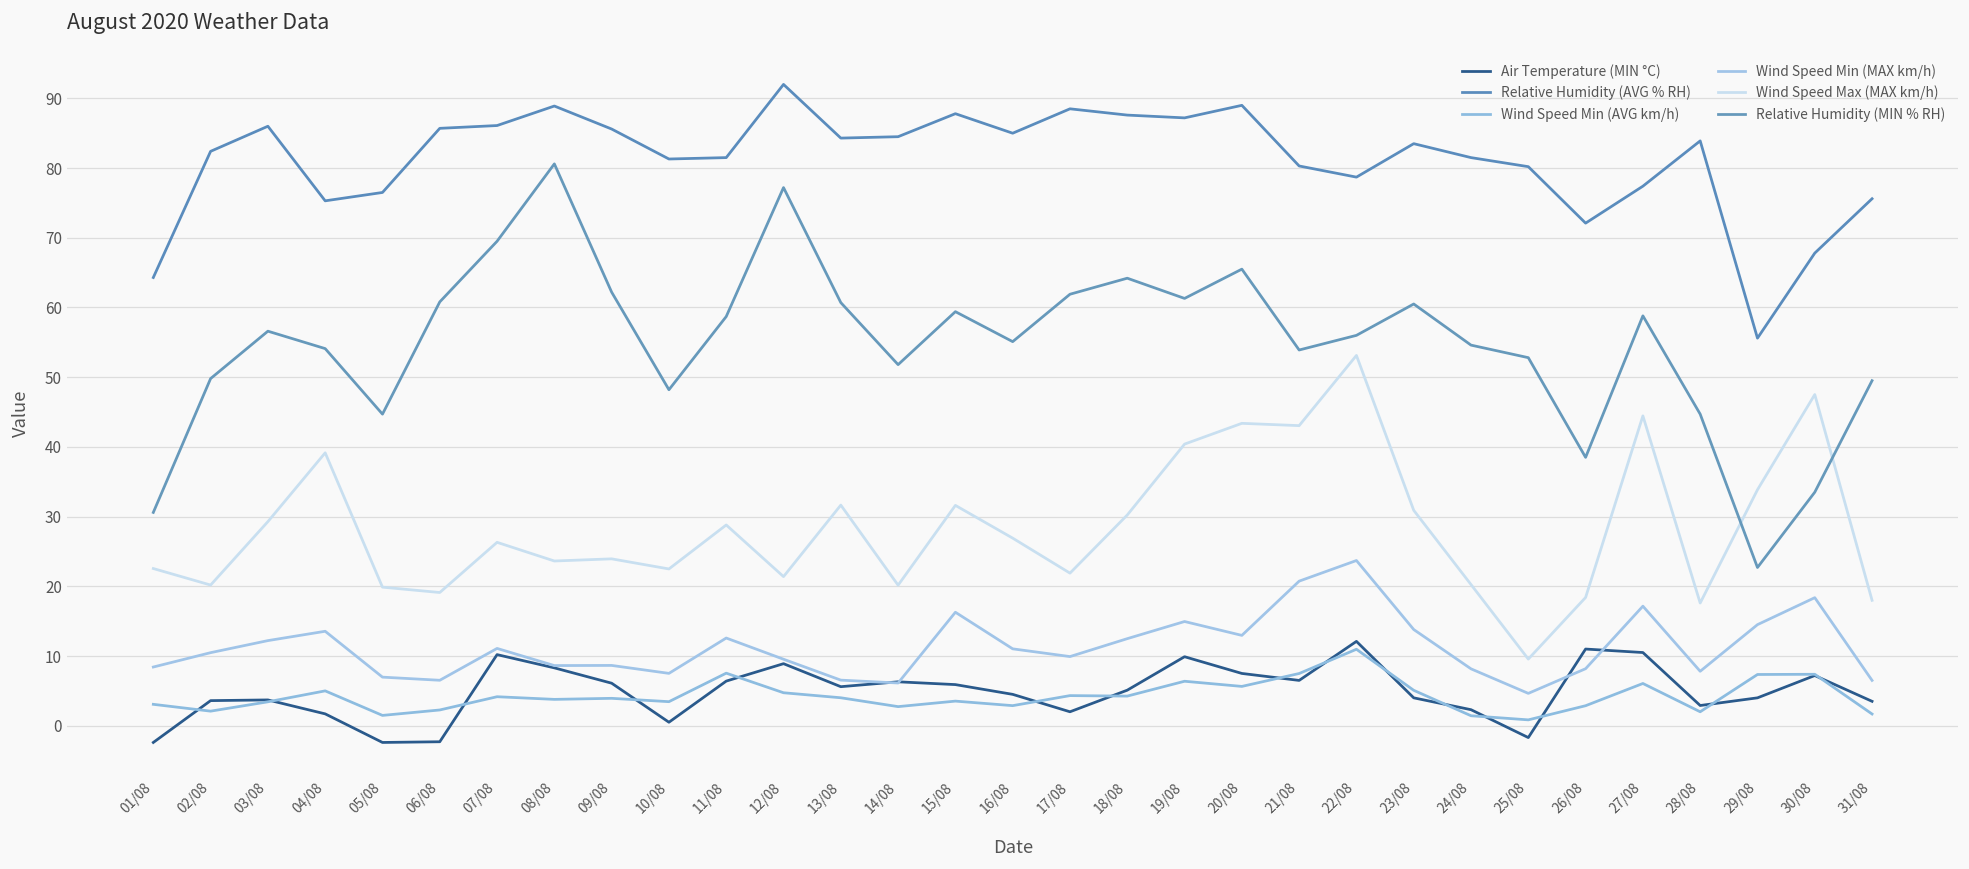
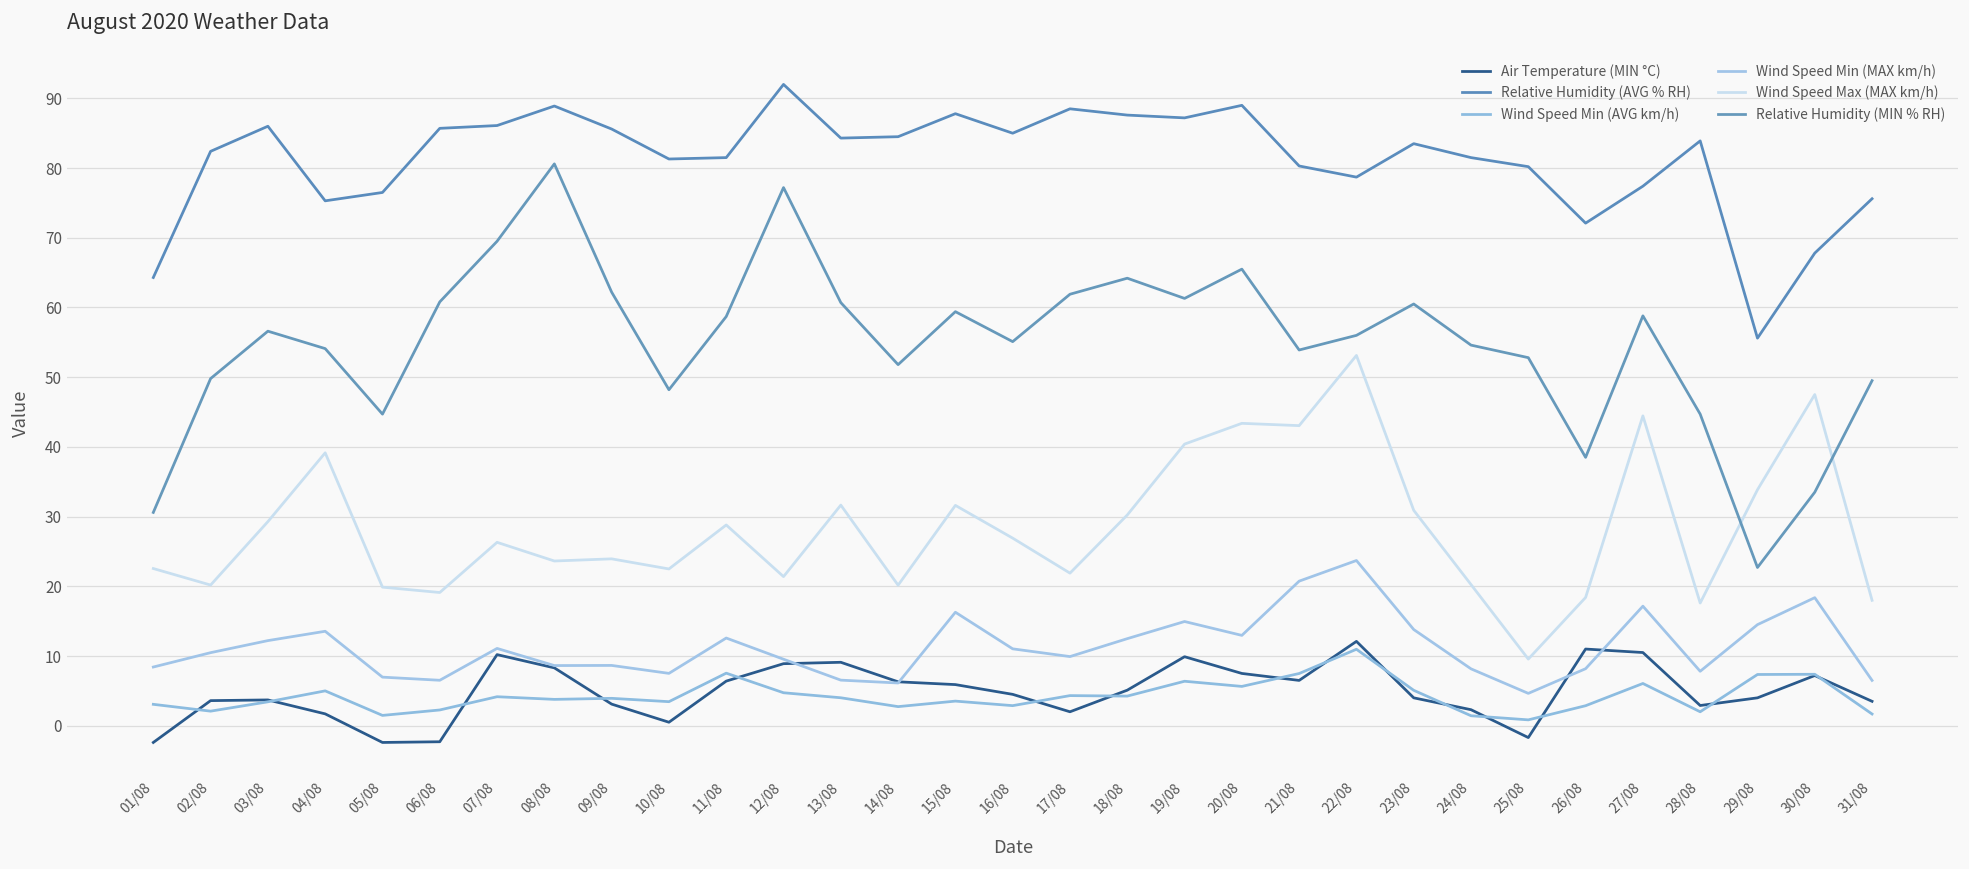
  {
    "Air Temperature (MIN °C)": {
      "01/08": -2,
      "02/08": 4,
      "04/08": 2,
      "05/08": -2,
      "06/08": -2,
      "07/08": 10,
-     "09/08": 6,
+     "09/08": 3,
      "10/08": 1,
      "11/08": 6,
      "12/08": 9,
-     "13/08": 6,
+     "13/08": 9,
      "15/08": 6,
      "16/08": 5,
      "17/08": 2,
      "18/08": 5,
      "19/08": 10,
      "20/08": 8,
      "21/08": 7,
      "22/08": 12,
      "23/08": 4,
      "24/08": 2,
      "25/08": -2,
      "26/08": 11,
      "27/08": 11,
      "28/08": 3,
      "29/08": 4,
      "31/08": 4
    }
  }
